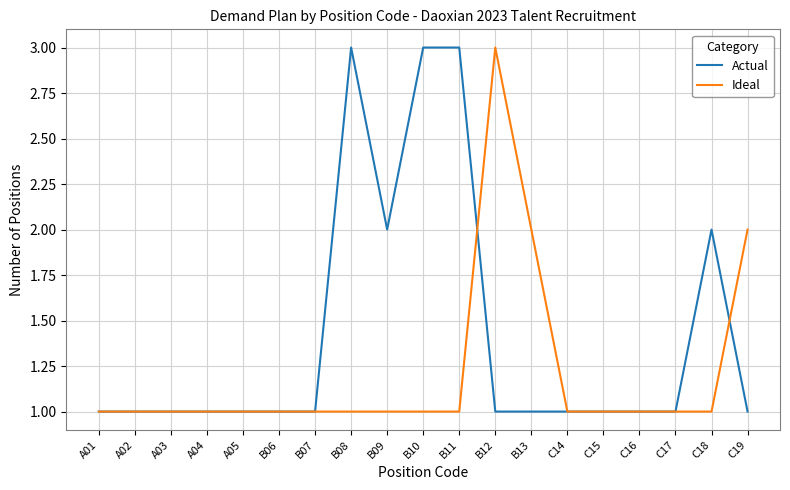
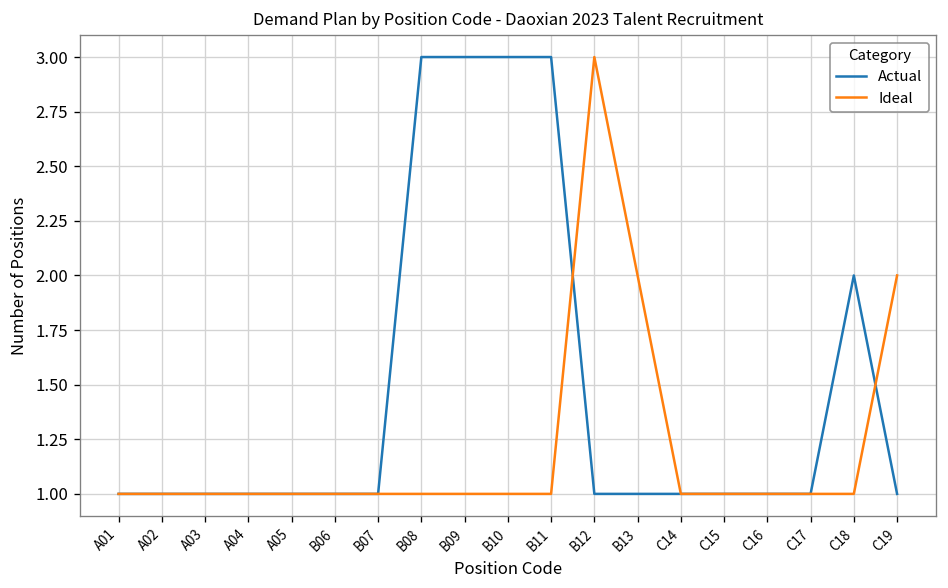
  {
    "Actual": {
      "B08": 3,
-     "B09": 2,
+     "B09": 3,
      "B10": 3,
      "B11": 3,
      "B12": 1,
      "B13": 1,
      "C18": 2,
      "C19": 1
    },
    "Ideal": {
      "B08": 1,
      "B09": 1,
      "B10": 1,
      "B11": 1,
      "B12": 3,
      "B13": 2,
      "C18": 1,
      "C19": 2
    }
  }
